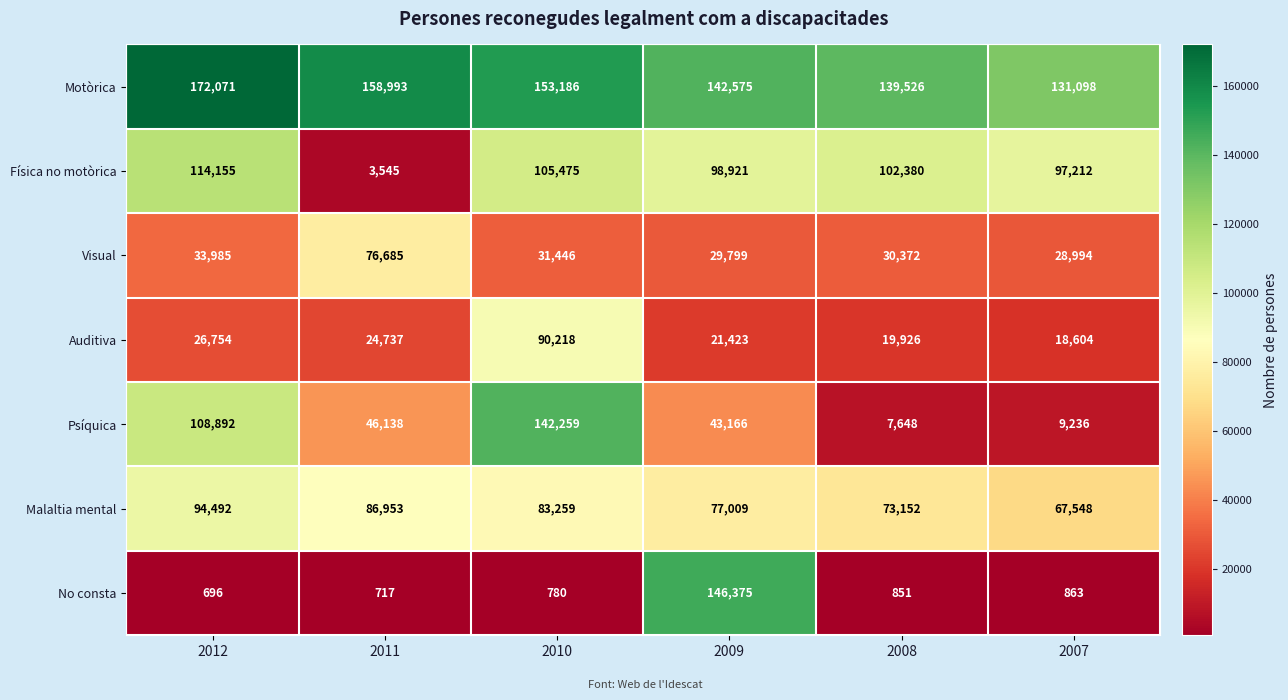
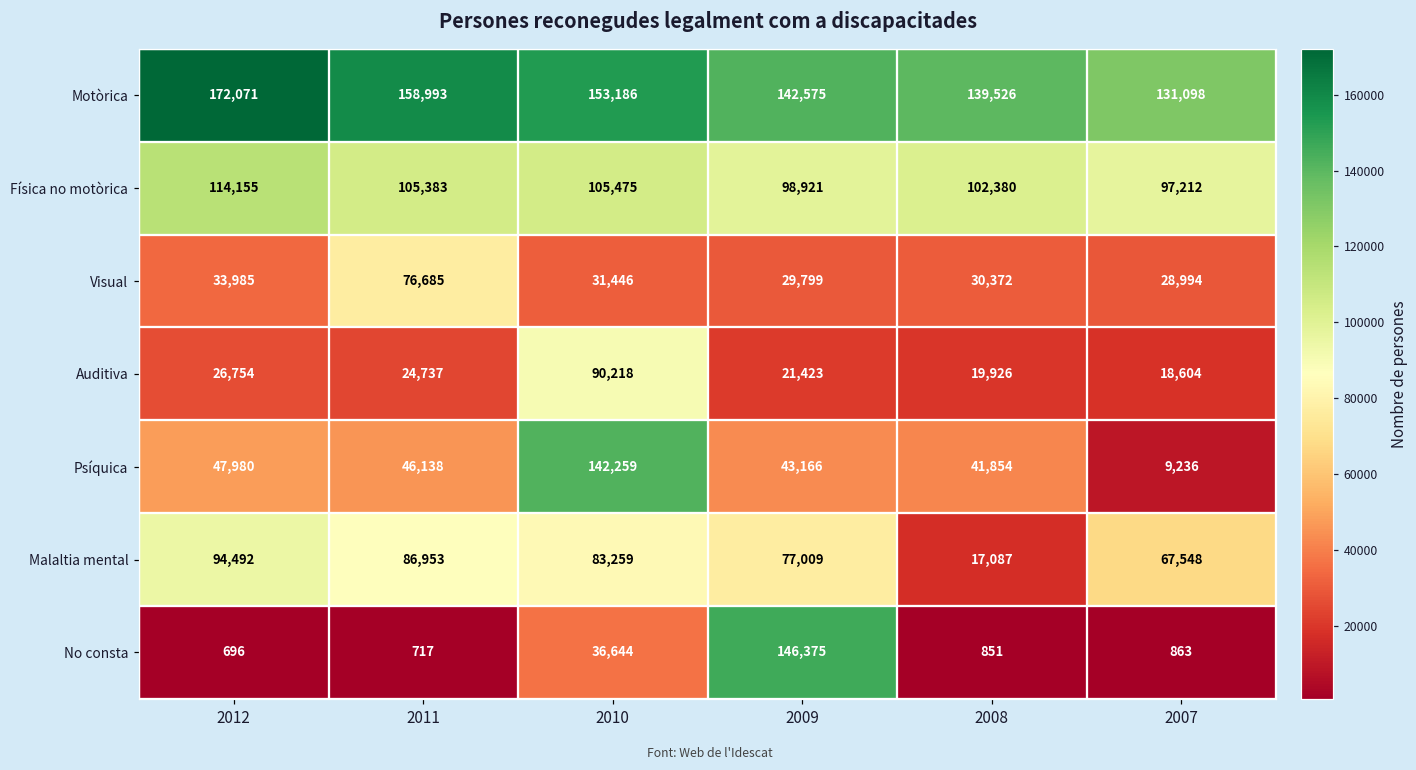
  {
    "Motòrica": {
      "2012": "172,071",
      "2011": "158,993",
      "2010": "153,186",
      "2009": "142,575",
      "2008": "139,526",
      "2007": "131,098"
    },
    "Física no motòrica": {
      "2012": "114,155",
-     "2011": "3,545",
+     "2011": "105,383",
      "2010": "105,475",
      "2009": "98,921",
      "2008": "102,380",
      "2007": "97,212"
    },
    "Visual": {
      "2012": "33,985",
      "2011": "76,685",
      "2010": "31,446",
      "2009": "29,799",
      "2008": "30,372",
      "2007": "28,994"
    },
    "Auditiva": {
      "2012": "26,754",
      "2011": "24,737",
      "2010": "90,218",
      "2009": "21,423",
      "2008": "19,926",
      "2007": "18,604"
    },
    "Psíquica": {
-     "2012": "108,892",
+     "2012": "47,980",
      "2011": "46,138",
      "2010": "142,259",
      "2009": "43,166",
-     "2008": "7,648",
+     "2008": "41,854",
      "2007": "9,236"
    },
    "Malaltia mental": {
      "2012": "94,492",
      "2011": "86,953",
      "2010": "83,259",
      "2009": "77,009",
-     "2008": "73,152",
+     "2008": "17,087",
      "2007": "67,548"
    },
    "No consta": {
      "2012": "696",
      "2011": "717",
-     "2010": "780",
+     "2010": "36,644",
      "2009": "146,375",
      "2008": "851",
      "2007": "863"
    }
  }
